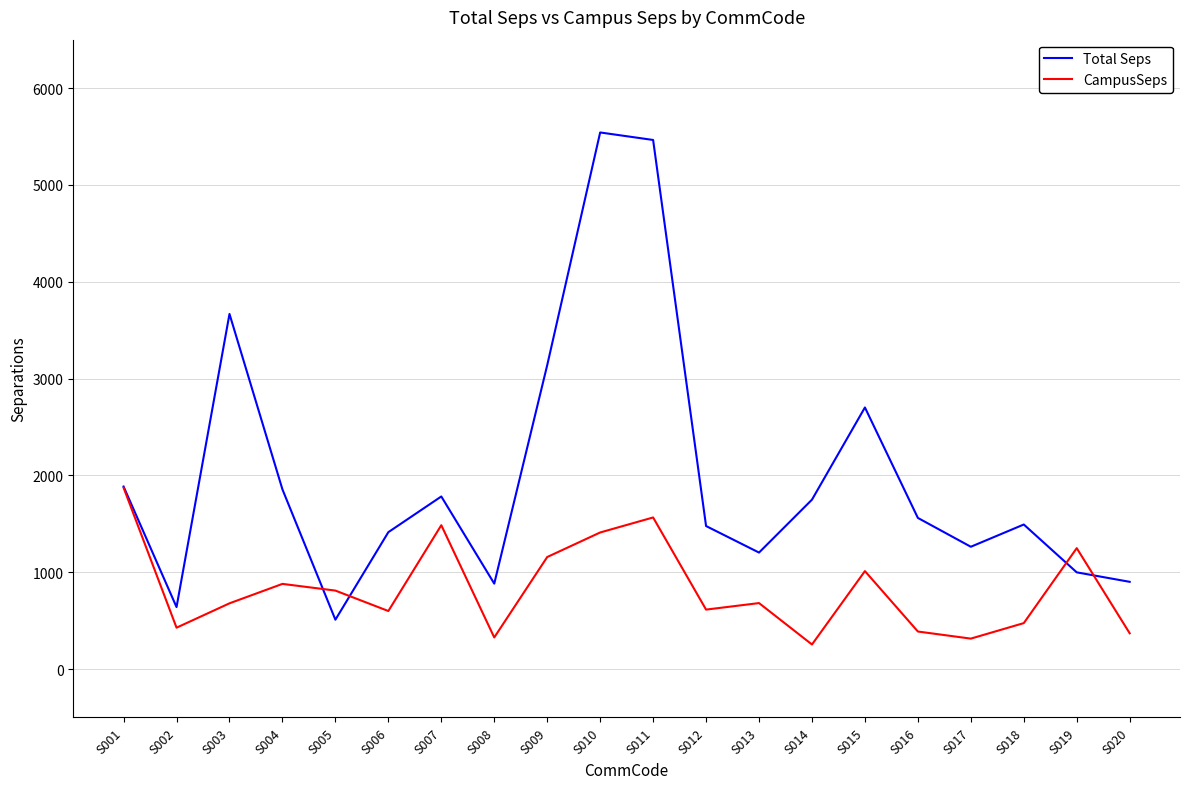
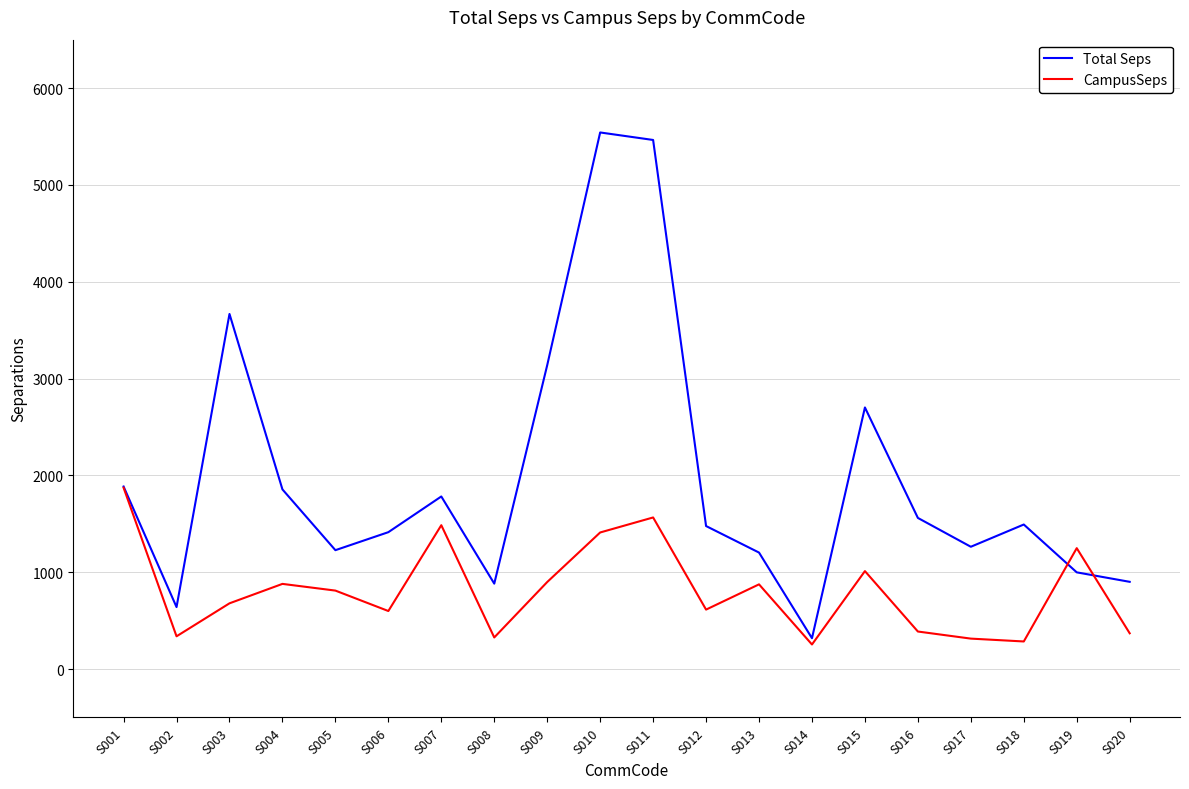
  {
    "Total Seps": {
      "S002": 600,
      "S003": 3700,
      "S004": 1900,
-     "S005": 500,
+     "S005": 1200,
      "S006": 1400,
      "S007": 1800,
      "S008": 900,
      "S009": 3100,
      "S010": 5500,
      "S011": 5500,
      "S012": 1500,
      "S013": 1200,
-     "S014": 1700,
+     "S014": 300,
      "S015": 2700,
      "S016": 1600,
      "S017": 1300,
      "S018": 1500,
      "S019": 1000,
      "S020": 900
    },
    "CampusSeps": {
-     "S002": 400,
+     "S002": 300,
      "S003": 700,
      "S004": 900,
      "S005": 800,
      "S006": 600,
      "S007": 1500,
      "S008": 300,
-     "S009": 1200,
+     "S009": 900,
      "S010": 1400,
      "S011": 1600,
      "S012": 600,
-     "S013": 700,
+     "S013": 900,
      "S014": 300,
      "S015": 1000,
      "S016": 400,
      "S017": 300,
-     "S018": 500,
+     "S018": 300,
      "S019": 1200,
      "S020": 400
    }
  }
